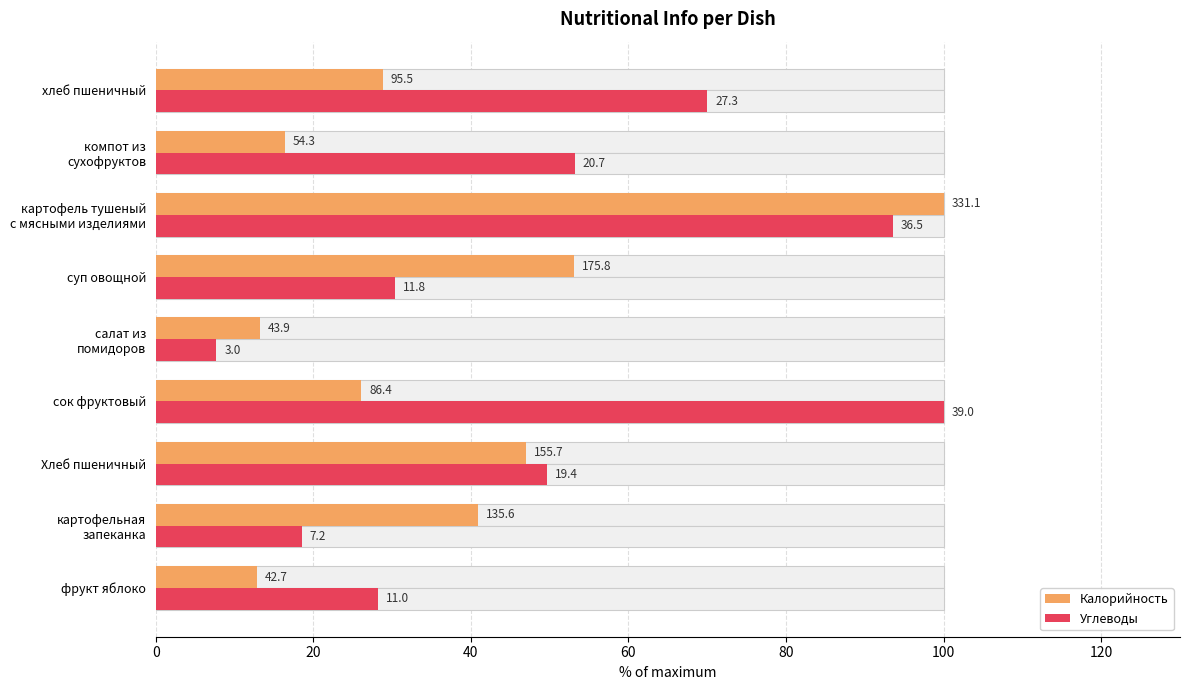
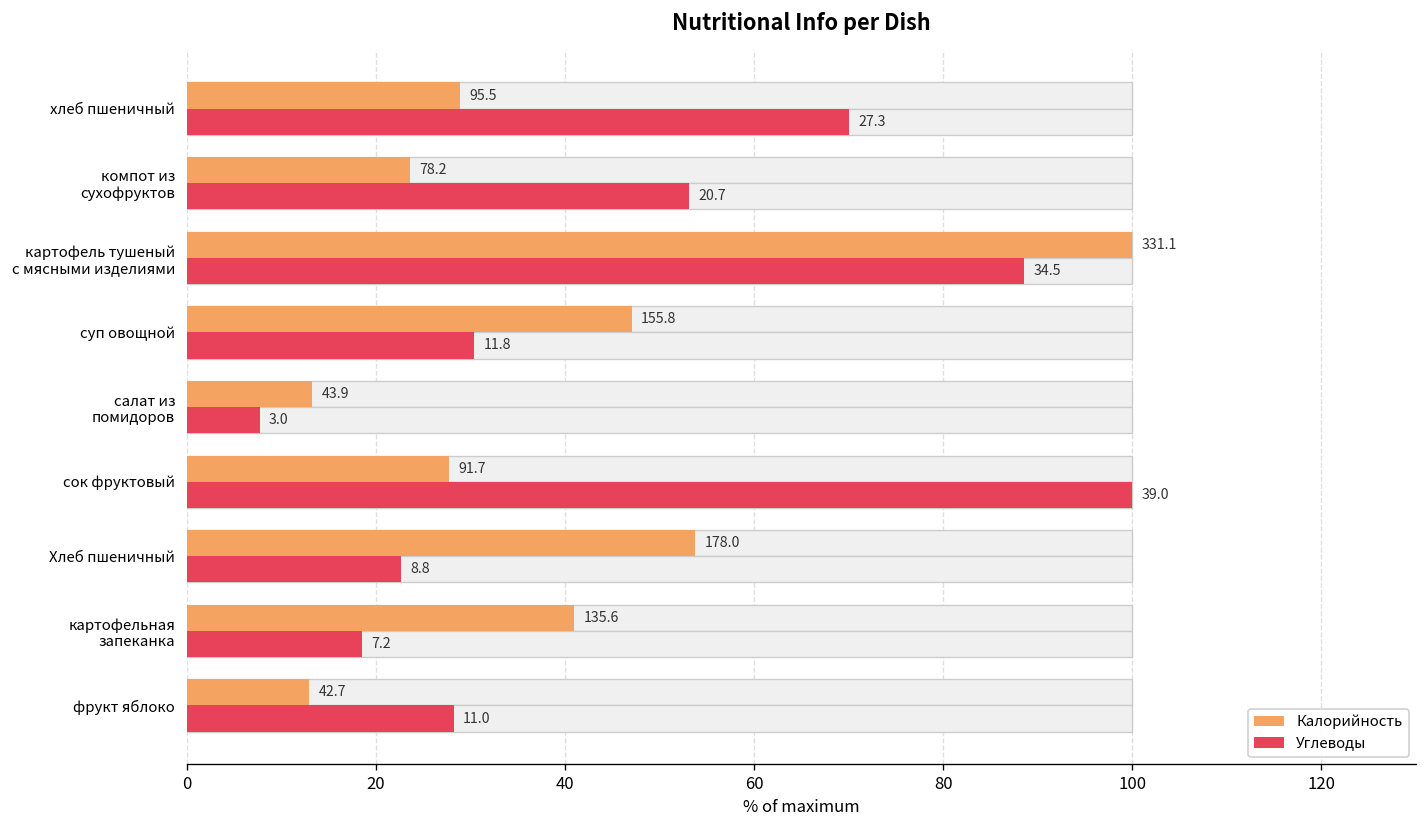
  {
    "Калорийность": {
-     "компот из сухофруктов": 54.3,
-     "суп овощной": 175.8,
-     "сок фруктовый": 86.4,
-     "Хлеб пшеничный": 155.7
+     "компот из сухофруктов": 78.2,
+     "суп овощной": 155.8,
+     "сок фруктовый": 91.7,
+     "Хлеб пшеничный": 178.0
    },
    "Углеводы": {
-     "картофель тушеный с мясными изделиями": 36.5,
-     "Хлеб пшеничный": 19.4
+     "картофель тушеный с мясными изделиями": 34.5,
+     "Хлеб пшеничный": 8.8
    }
  }
